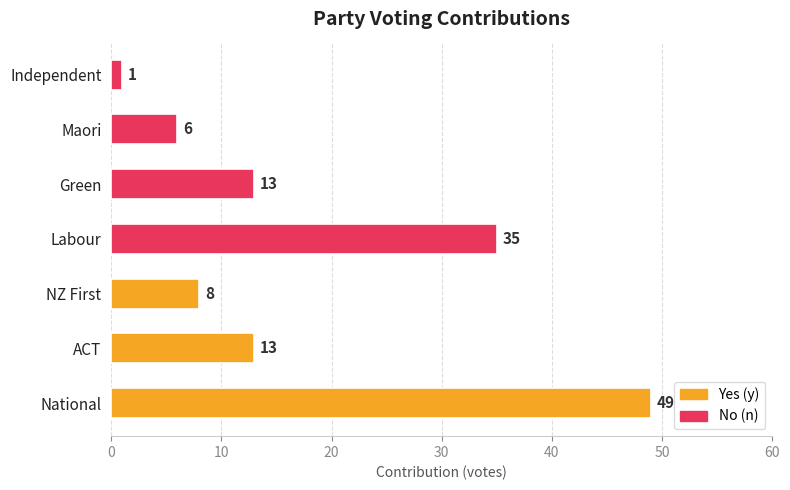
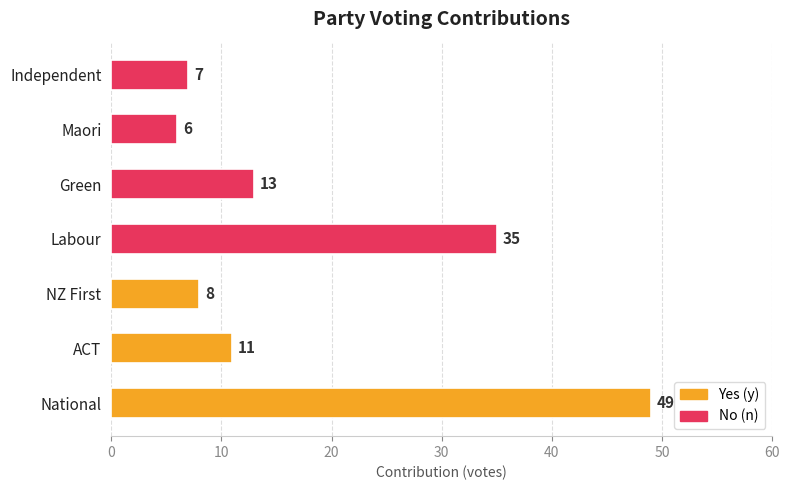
  {
-   "Independent": 1,
+   "Independent": 7,
    "Maori": 6,
    "Green": 13,
    "Labour": 35,
    "NZ First": 8,
-   "ACT": 13
+   "ACT": 11
  }
